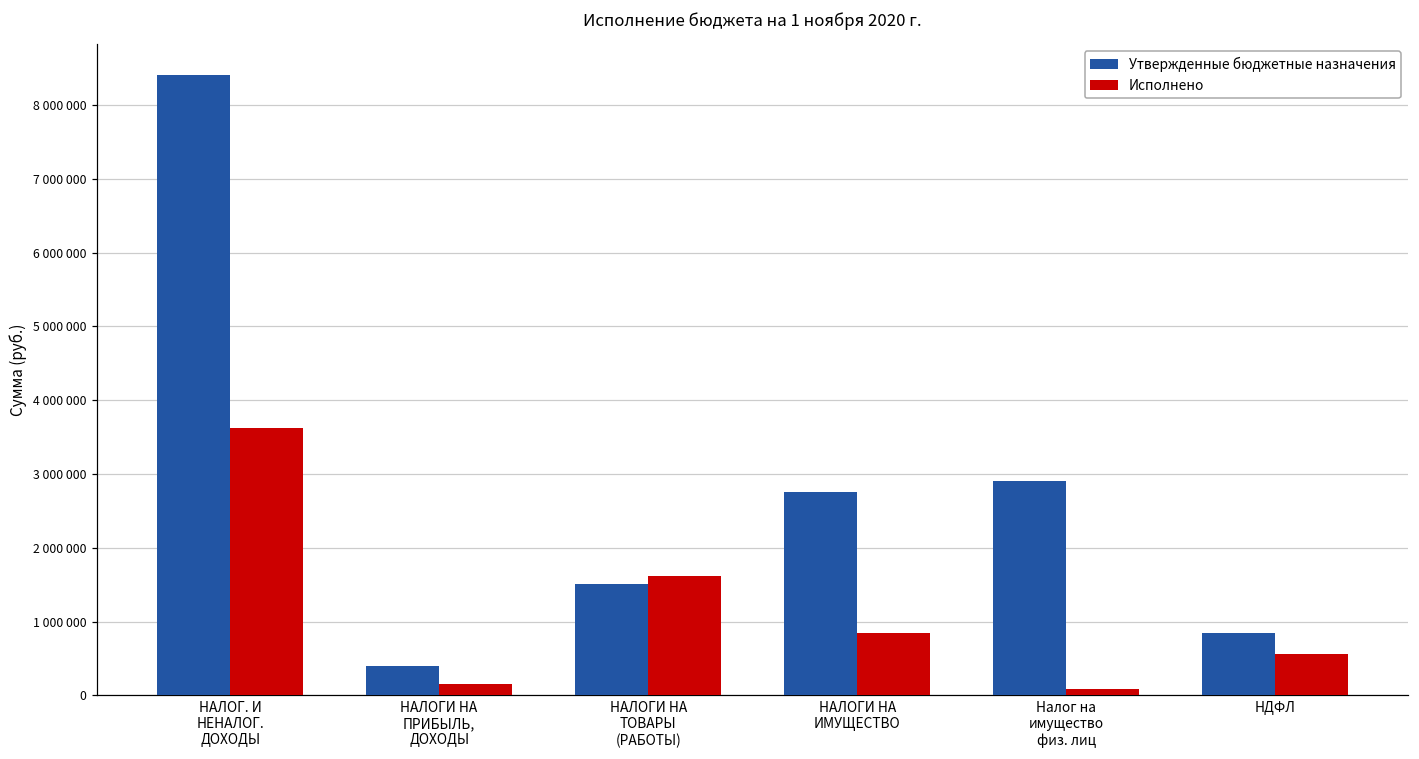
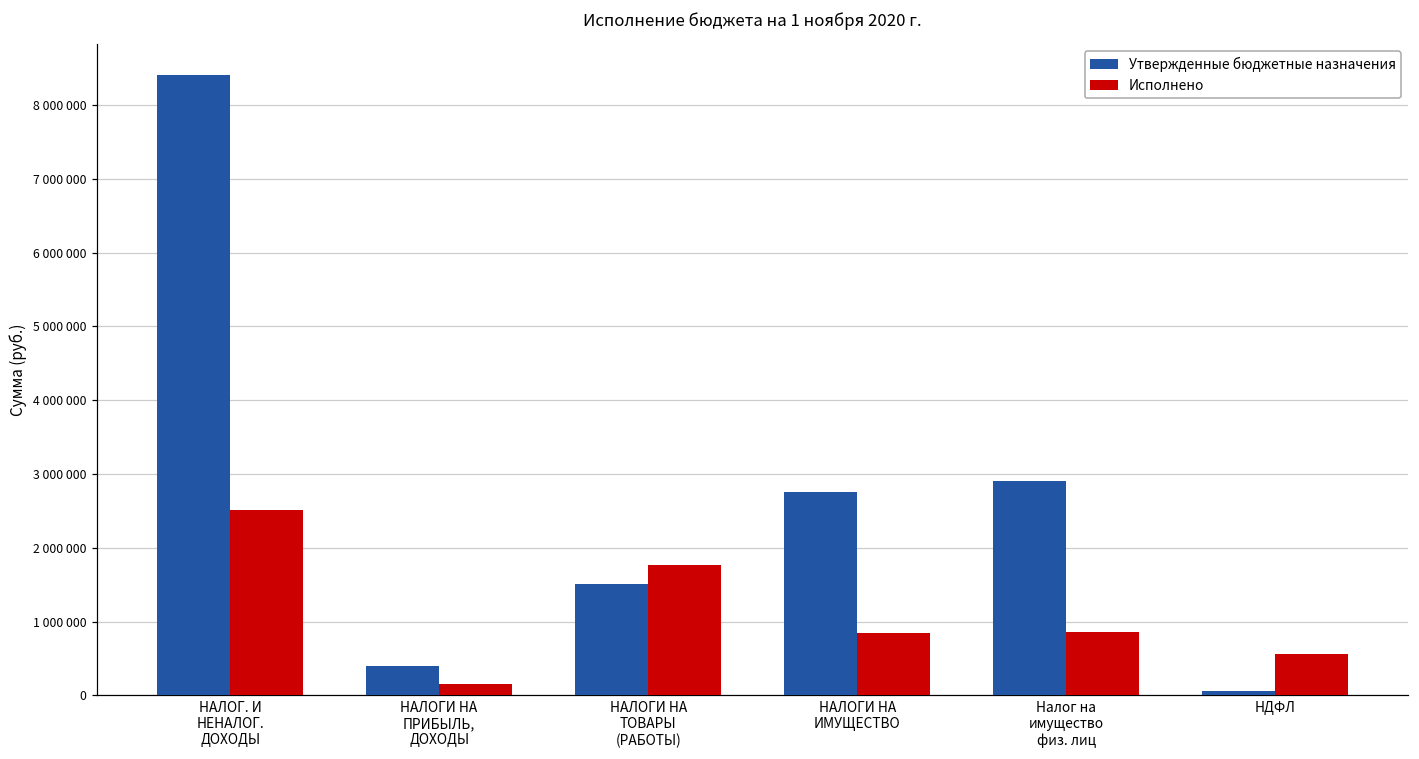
  {
    "Утвержденные бюджетные назначения": {
      "НАЛОГ. И НЕНАЛОГ. ДОХОДЫ": 8400000,
      "НАЛОГИ НА ПРИБЫЛЬ, ДОХОДЫ": 400000,
      "НАЛОГИ НА ТОВАРЫ (РАБОТЫ)": 1500000,
      "НАЛОГИ НА ИМУЩЕСТВО": 2800000,
      "Налог на имущество физ. лиц": 2900000,
-     "НДФЛ": 800000
+     "НДФЛ": 100000
    },
    "Исполнено": {
-     "НАЛОГ. И НЕНАЛОГ. ДОХОДЫ": 3600000,
+     "НАЛОГ. И НЕНАЛОГ. ДОХОДЫ": 2500000,
      "НАЛОГИ НА ПРИБЫЛЬ, ДОХОДЫ": 100000,
-     "НАЛОГИ НА ТОВАРЫ (РАБОТЫ)": 1600000,
+     "НАЛОГИ НА ТОВАРЫ (РАБОТЫ)": 1800000,
      "НАЛОГИ НА ИМУЩЕСТВО": 800000,
-     "Налог на имущество физ. лиц": 100000,
+     "Налог на имущество физ. лиц": 900000,
      "НДФЛ": 600000
    }
  }
